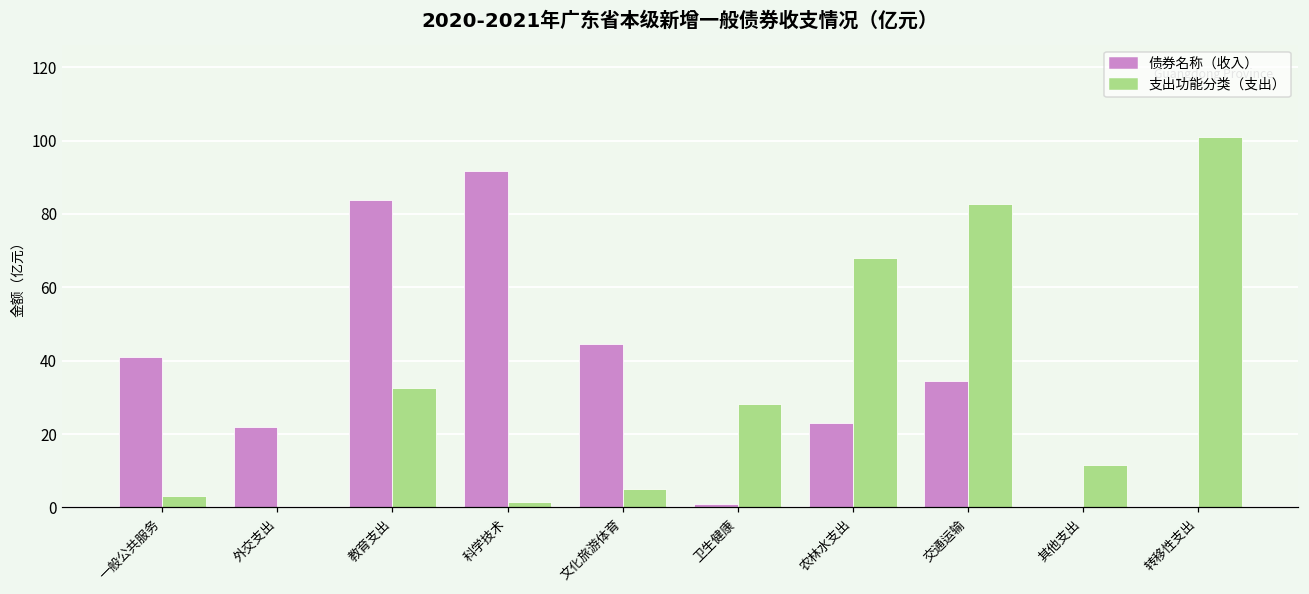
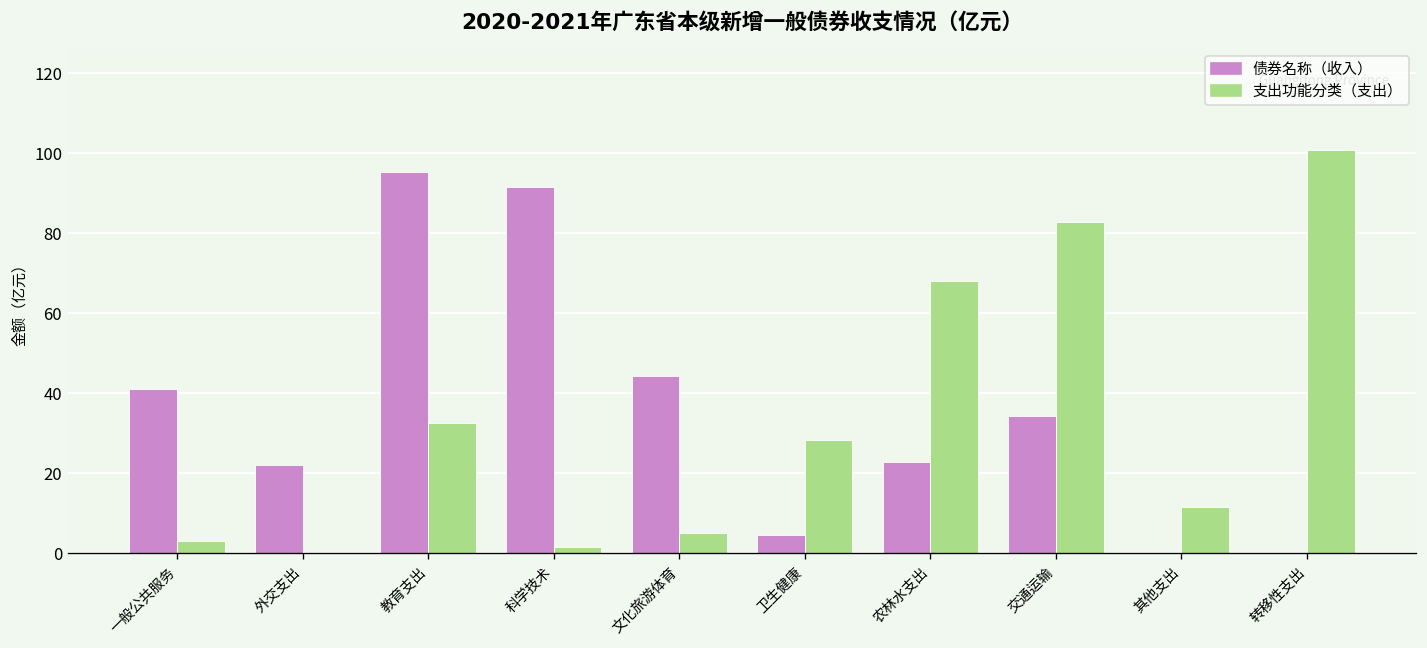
  {
    "债券名称（收入）": {
      "一般公共服务": 41,
      "外交支出": 22,
-     "教育支出": 84,
+     "教育支出": 95,
      "科学技术": 92,
      "文化旅游体育": 44,
-     "卫生健康": 1,
+     "卫生健康": 5,
      "农林水支出": 23,
      "交通运输": 34,
      "其他支出": 0,
      "转移性支出": 0
    },
    "支出功能分类（支出）": {
      "一般公共服务": 3,
      "教育支出": 33,
      "科学技术": 2,
      "文化旅游体育": 5,
      "卫生健康": 28,
      "农林水支出": 68,
      "交通运输": 83,
      "其他支出": 12,
      "转移性支出": 101
    }
  }
